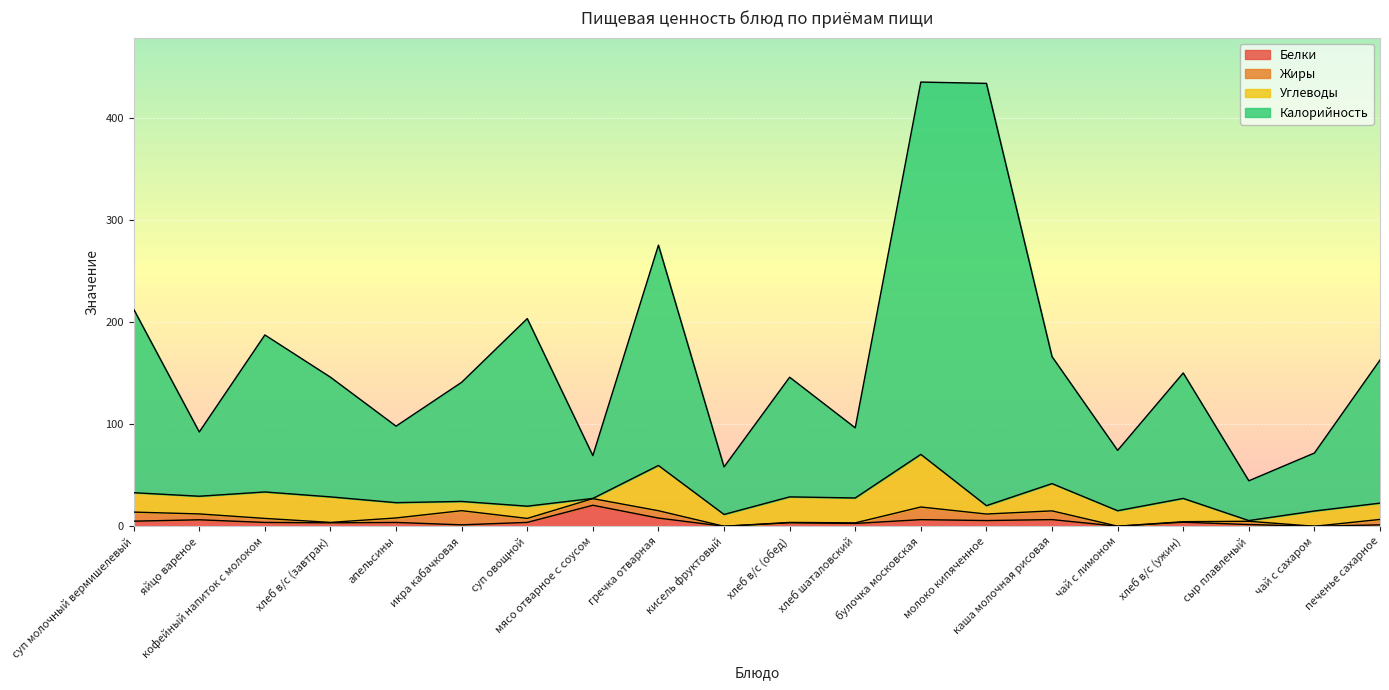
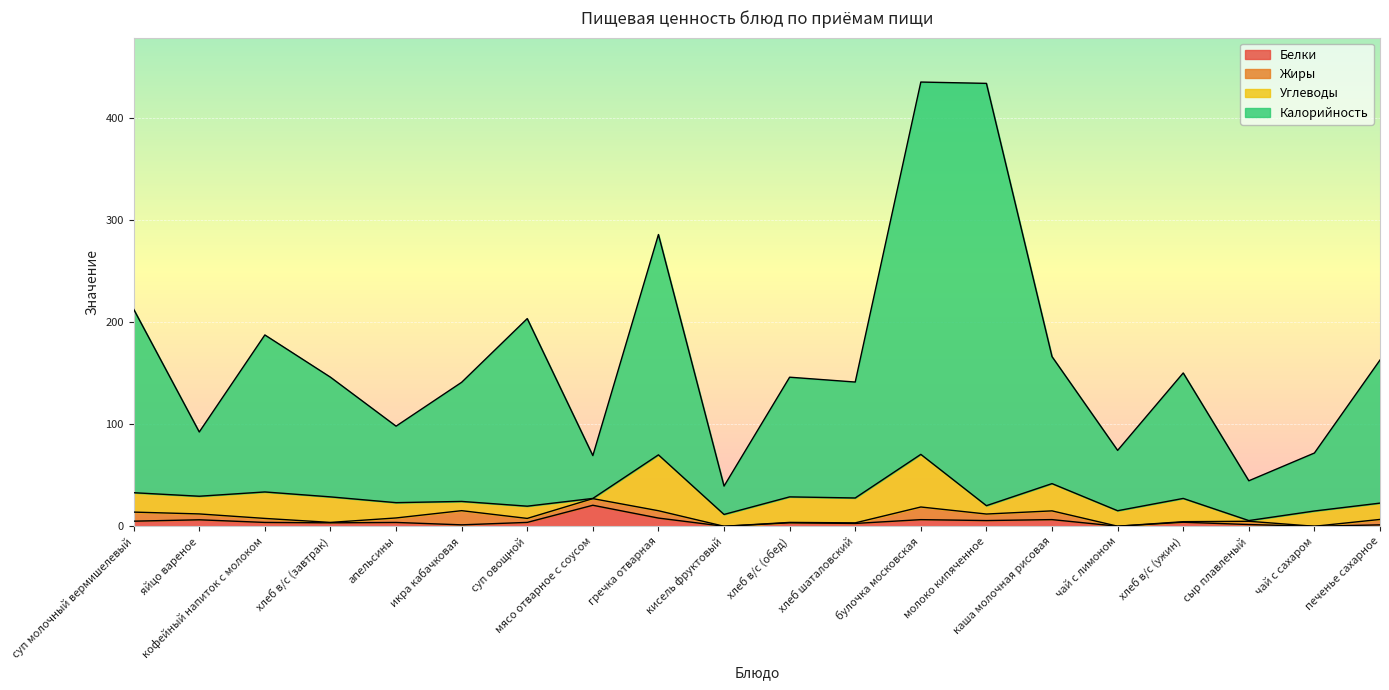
  {
    "Углеводы": {
      "суп молочный вермишелевый": 19,
      "яйцо вареное": 17,
      "кофейный напиток с молоком": 26,
      "хлеб в/с (завтрак)": 25,
      "апельсины": 15,
      "икра кабачковая": 9,
      "суп овощной": 12,
-     "гречка отварная": 44,
+     "гречка отварная": 55,
      "кисель фруктовый": 12,
      "хлеб в/с (обед)": 25,
      "хлеб шаталовский": 24,
      "булочка московская": 52,
      "молоко кипяченное": 8,
      "каша молочная рисовая": 27,
      "чай с лимоном": 15,
      "хлеб в/с (ужин)": 23,
      "чай с сахаром": 15,
      "печенье сахарное": 16
    },
    "Калорийность": {
      "суп молочный вермишелевый": 180,
      "яйцо вареное": 63,
      "кофейный напиток с молоком": 154,
      "хлеб в/с (завтрак)": 117,
      "апельсины": 75,
      "икра кабачковая": 117,
      "суп овощной": 184,
      "мясо отварное с соусом": 42,
      "гречка отварная": 216,
-     "кисель фруктовый": 47,
+     "кисель фруктовый": 28,
      "хлеб в/с (обед)": 117,
-     "хлеб шаталовский": 69,
+     "хлеб шаталовский": 114,
      "булочка московская": 365,
      "молоко кипяченное": 414,
      "каша молочная рисовая": 125,
      "чай с лимоном": 59,
      "хлеб в/с (ужин)": 123,
      "сыр плавленый": 39,
      "чай с сахаром": 57,
      "печенье сахарное": 140
    }
  }
